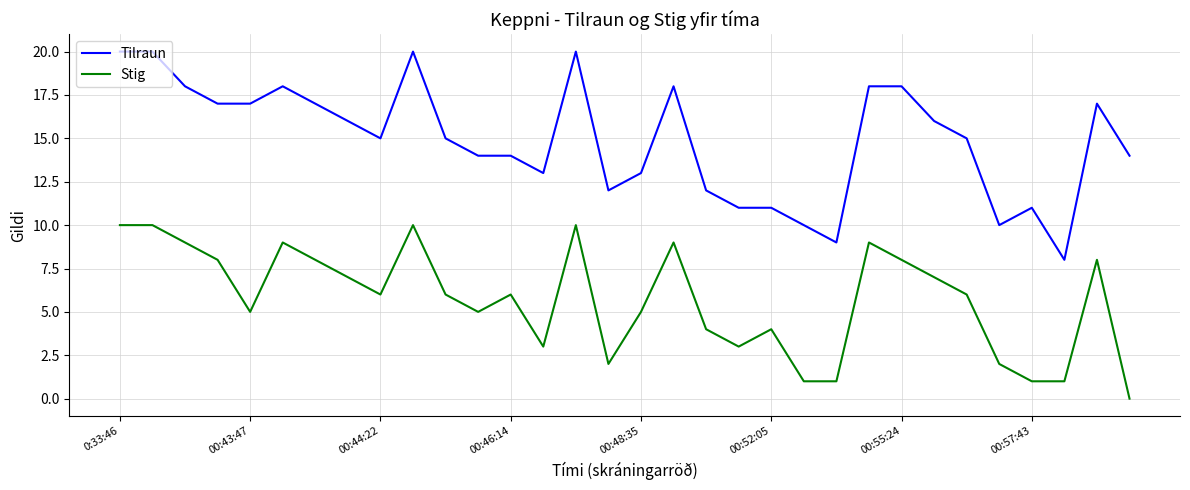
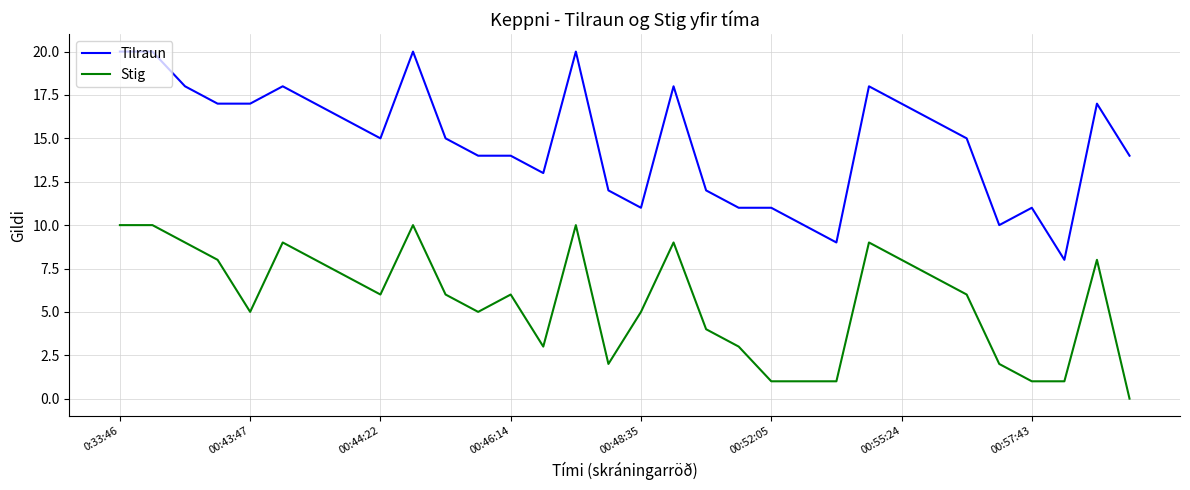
  {
    "Tilraun": {
      "00:43:47": 17,
      "00:44:22": 15,
      "00:46:14": 14,
-     "00:48:35": 13,
+     "00:48:35": 11,
      "00:52:05": 11,
-     "00:55:24": 18,
+     "00:55:24": 17,
      "00:57:43": 11
    },
    "Stig": {
      "0:33:46": 10,
      "00:43:47": 5,
      "00:44:22": 6,
      "00:46:14": 6,
      "00:48:35": 5,
-     "00:52:05": 4,
+     "00:52:05": 1,
      "00:55:24": 8,
      "00:57:43": 1
    }
  }
